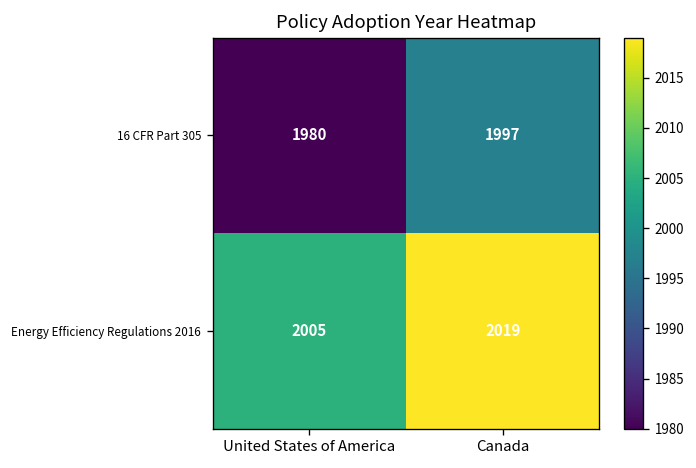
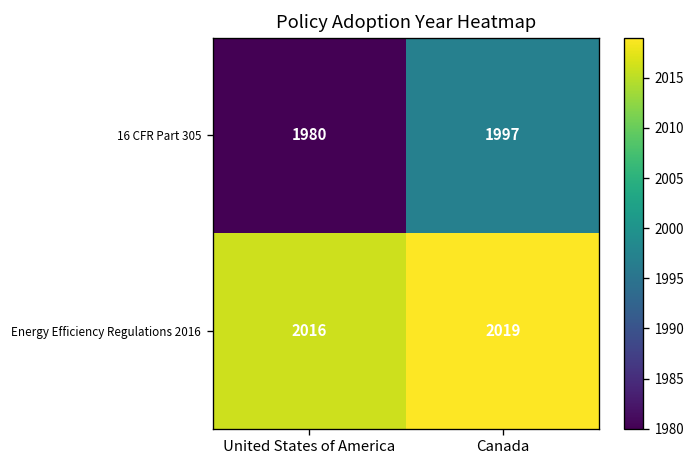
  {
    "16 CFR Part 305": {
      "United States of America": 1980,
      "Canada": 1997
    },
    "Energy Efficiency Regulations 2016": {
-     "United States of America": 2005,
+     "United States of America": 2016,
      "Canada": 2019
    }
  }
